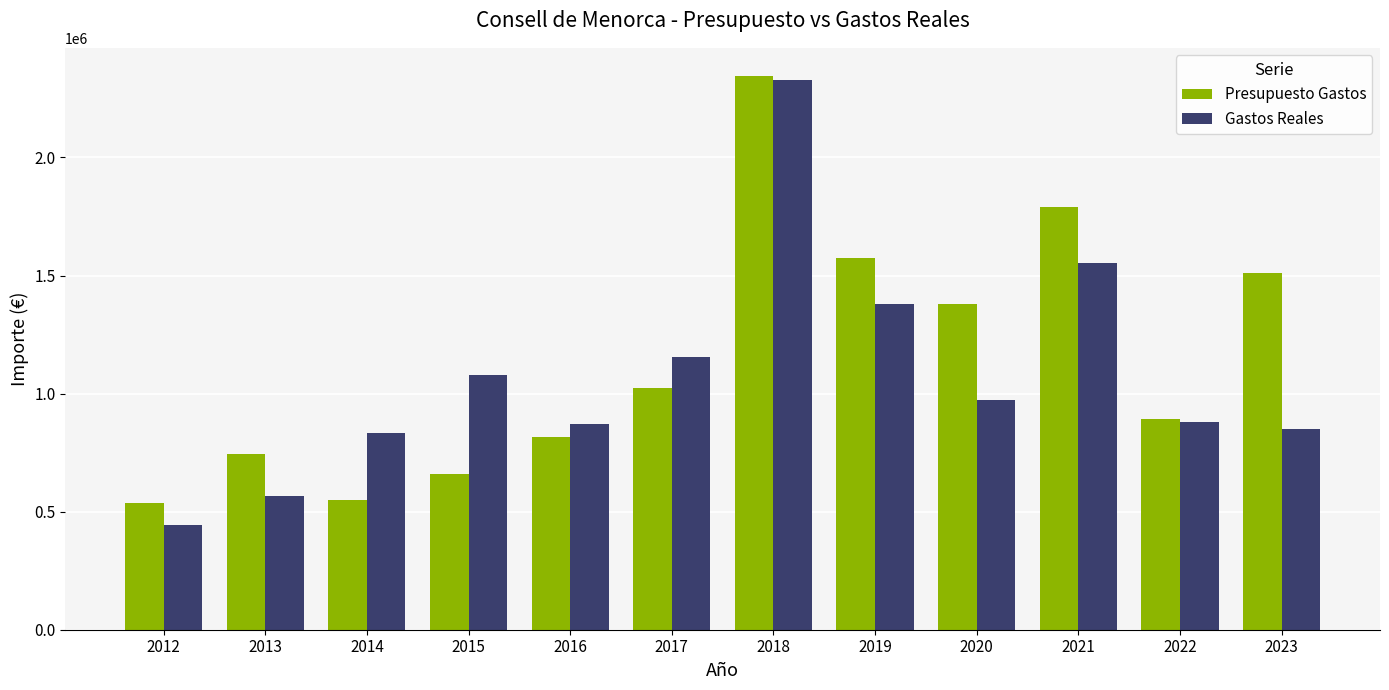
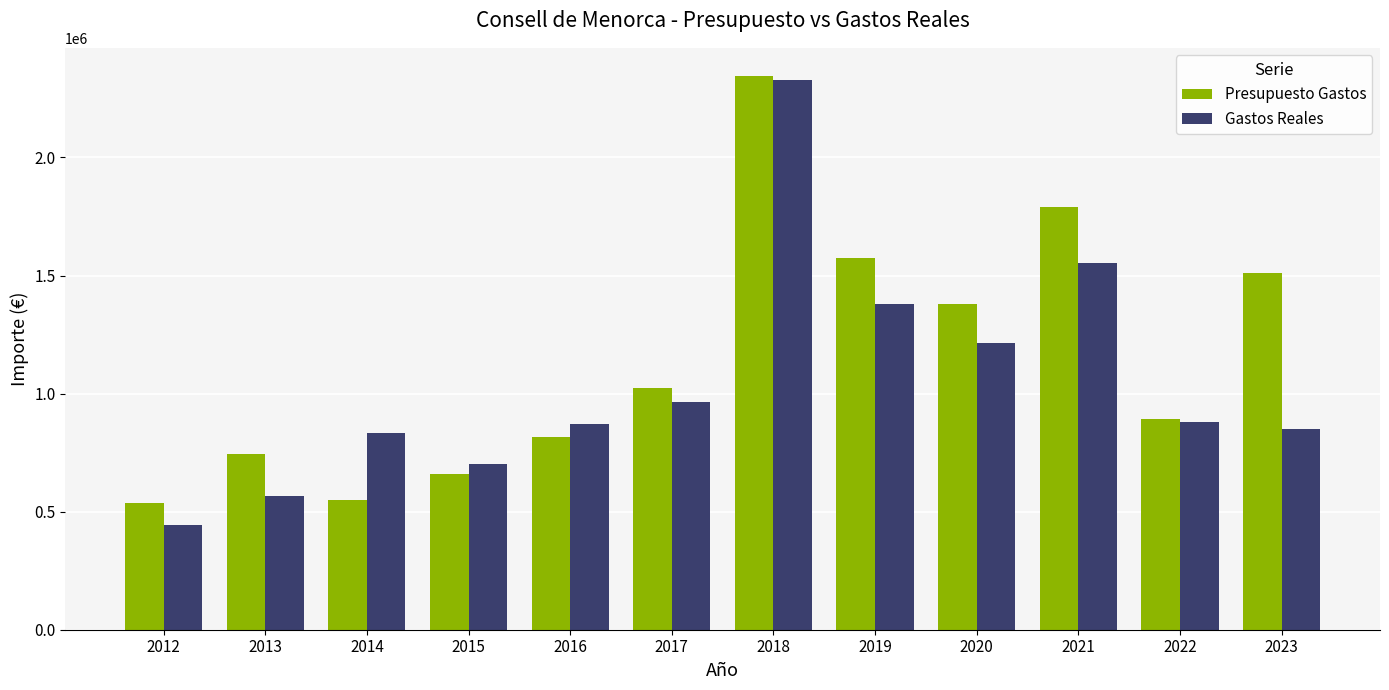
  {
    "Presupuesto Gastos": {
      "2012": 540000,
      "2013": 740000,
      "2014": 550000,
      "2015": 660000,
      "2016": 820000,
      "2017": 1020000,
      "2018": 2350000,
      "2019": 1570000,
      "2020": 1380000,
      "2021": 1790000,
      "2022": 890000,
      "2023": 1510000
    },
    "Gastos Reales": {
      "2012": 440000,
      "2013": 570000,
      "2014": 830000,
-     "2015": 1080000,
+     "2015": 700000,
      "2016": 870000,
-     "2017": 1150000,
+     "2017": 960000,
      "2018": 2330000,
      "2019": 1380000,
-     "2020": 970000,
+     "2020": 1210000,
      "2021": 1550000,
      "2022": 880000,
      "2023": 850000
    }
  }
